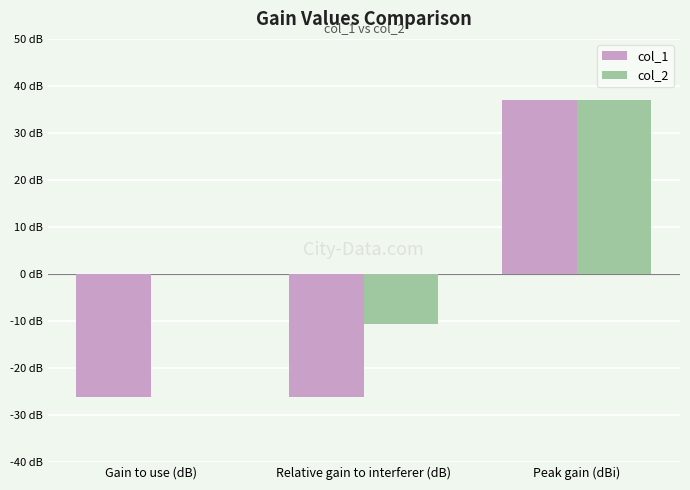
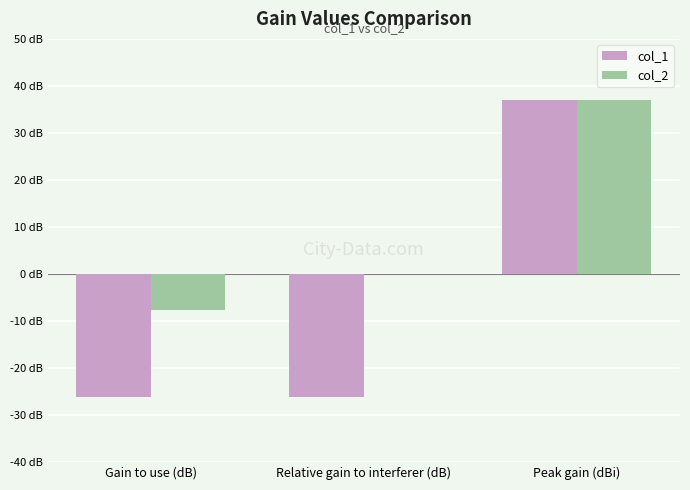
  {
    "col_1": {
      "Gain to use (dB)": "-26 dB",
      "Relative gain to interferer (dB)": "-26 dB",
      "Peak gain (dBi)": "37 dB"
    },
    "col_2": {
-     "Gain to use (dB)": "0 dB",
-     "Relative gain to interferer (dB)": "-11 dB",
+     "Gain to use (dB)": "-8 dB",
+     "Relative gain to interferer (dB)": "0 dB",
      "Peak gain (dBi)": "37 dB"
    }
  }
